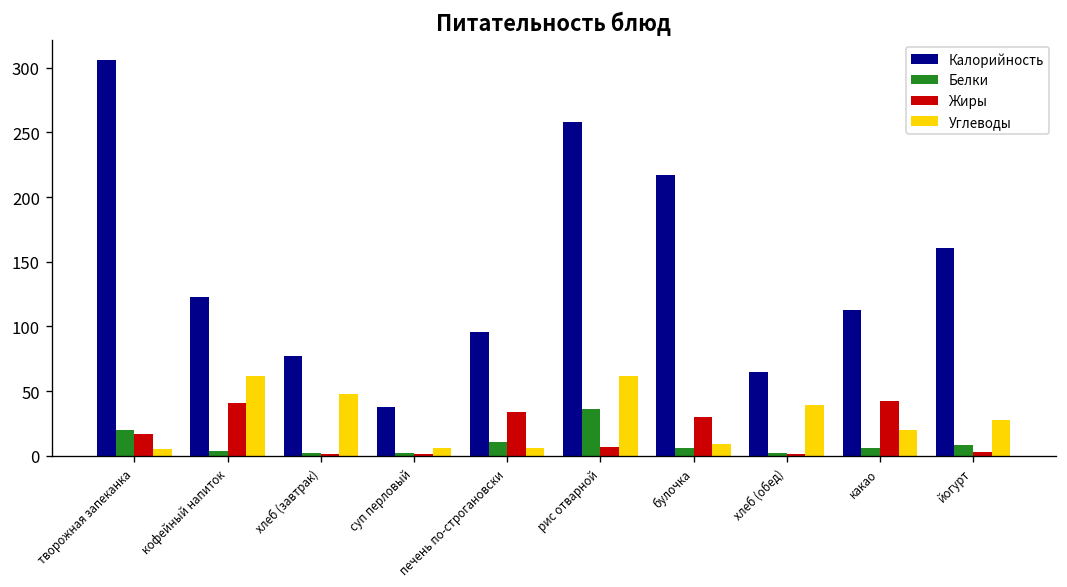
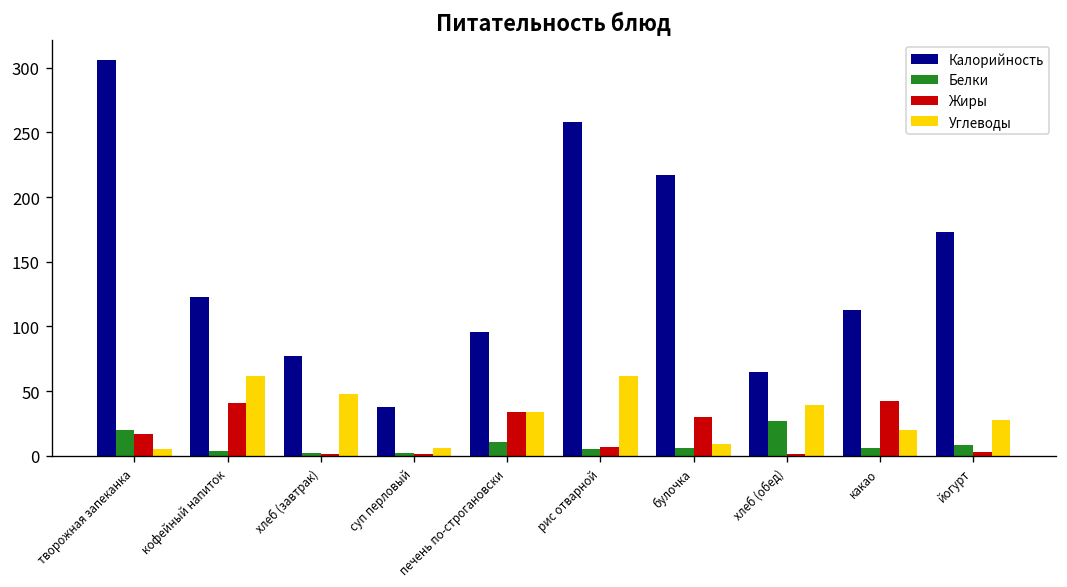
  {
    "Калорийность": {
      "творожная запеканка": 306,
      "кофейный напиток": 123,
      "хлеб (завтрак)": 77,
      "суп перловый": 38,
      "печень по-строгановски": 96,
      "рис отварной": 258,
      "булочка": 217,
      "хлеб (обед)": 65,
      "какао": 113,
-     "йогурт": 161
+     "йогурт": 173
    },
    "Белки": {
      "творожная запеканка": 20,
      "кофейный напиток": 4,
      "печень по-строгановски": 11,
-     "рис отварной": 36,
+     "рис отварной": 5,
      "булочка": 6,
-     "хлеб (обед)": 2,
+     "хлеб (обед)": 27,
      "какао": 6,
      "йогурт": 8
    },
    "Жиры": {
      "творожная запеканка": 17,
      "кофейный напиток": 41,
      "печень по-строгановски": 34,
      "рис отварной": 7,
      "булочка": 30,
      "какао": 42,
      "йогурт": 3
    },
    "Углеводы": {
      "творожная запеканка": 5,
      "кофейный напиток": 62,
      "хлеб (завтрак)": 48,
      "суп перловый": 6,
-     "печень по-строгановски": 6,
+     "печень по-строгановски": 34,
      "рис отварной": 62,
      "булочка": 9,
      "хлеб (обед)": 39,
      "какао": 20,
      "йогурт": 28
    }
  }
